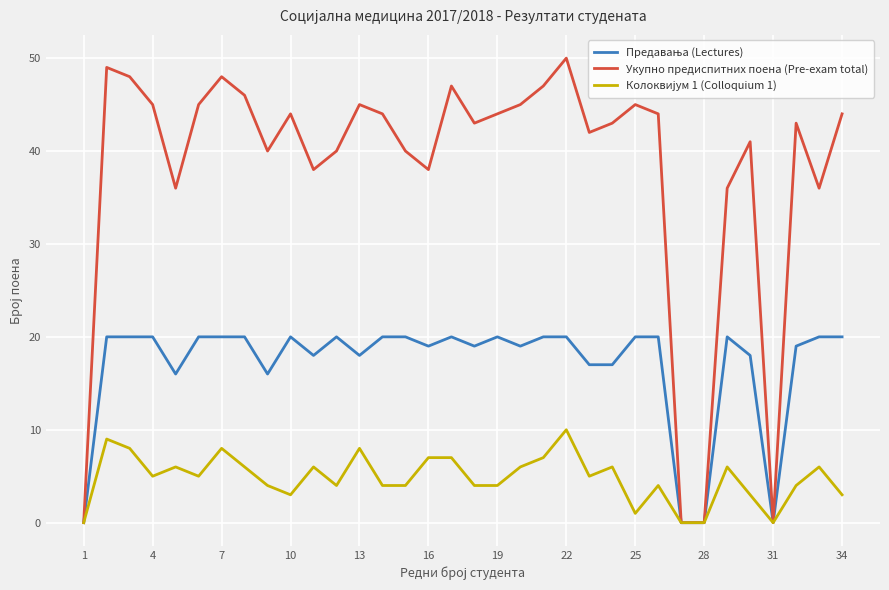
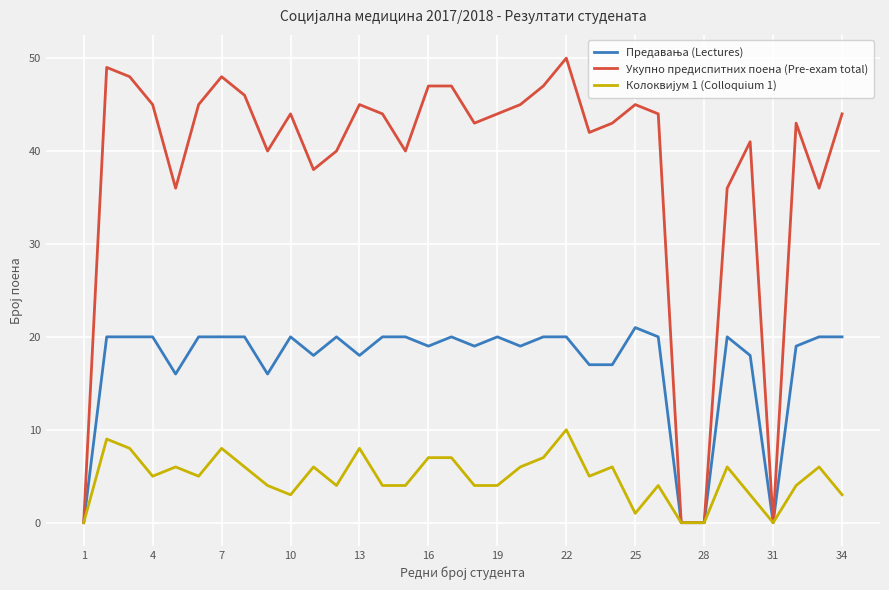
  {
    "Предавања (Lectures)": {
      "4": 20,
      "7": 20,
      "10": 20,
      "13": 18,
      "16": 19,
      "19": 20,
      "22": 20,
-     "25": 20,
+     "25": 21,
      "34": 20
    },
    "Укупно предиспитних поена (Pre-exam total)": {
      "4": 45,
      "7": 48,
      "10": 44,
      "13": 45,
-     "16": 38,
+     "16": 47,
      "19": 44,
      "22": 50,
      "25": 45,
      "34": 44
    },
    "Колоквијум 1 (Colloquium 1)": {
      "4": 5,
      "7": 8,
      "10": 3,
      "13": 8,
      "16": 7,
      "19": 4,
      "22": 10,
      "25": 1,
      "34": 3
    }
  }
